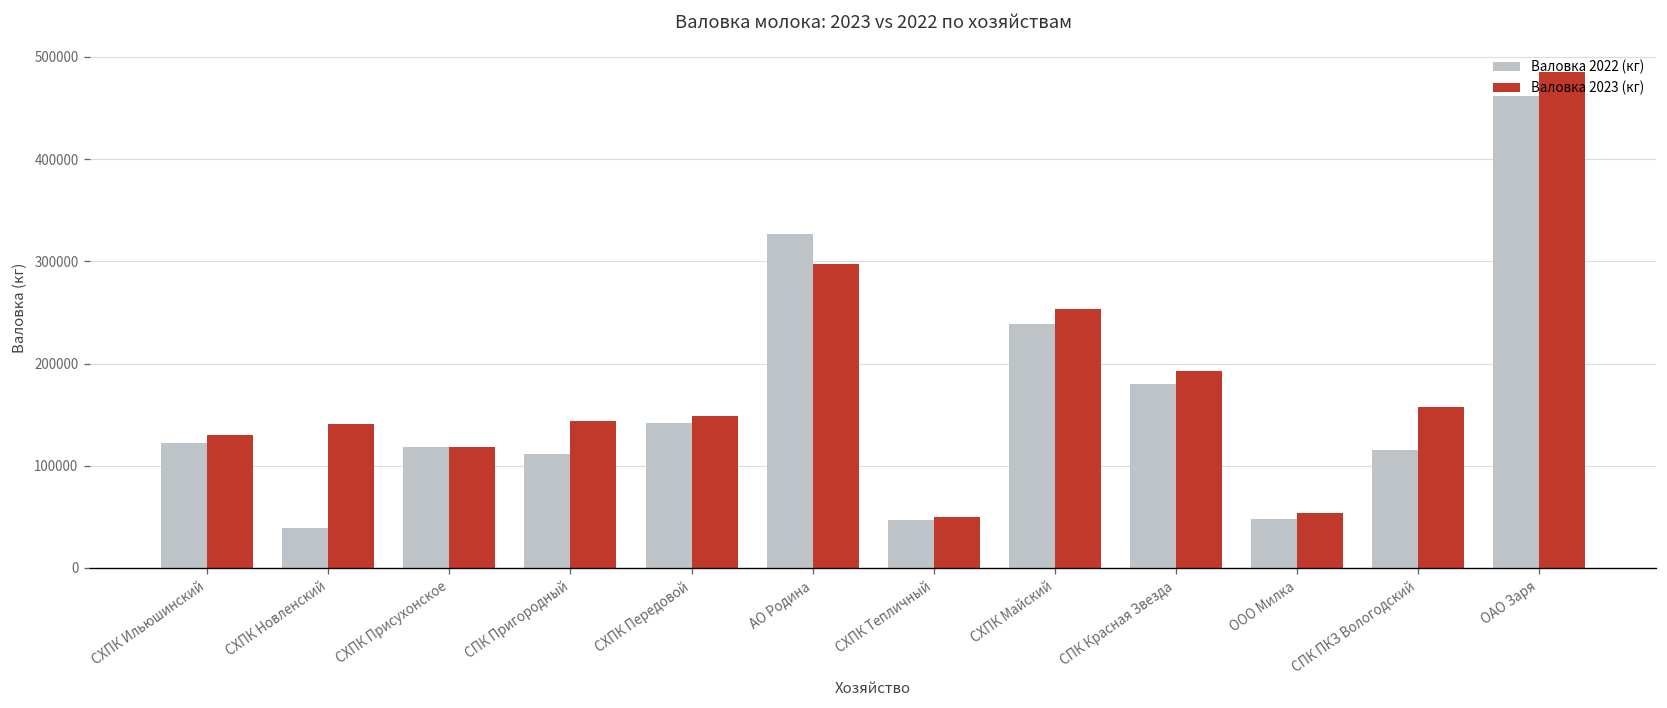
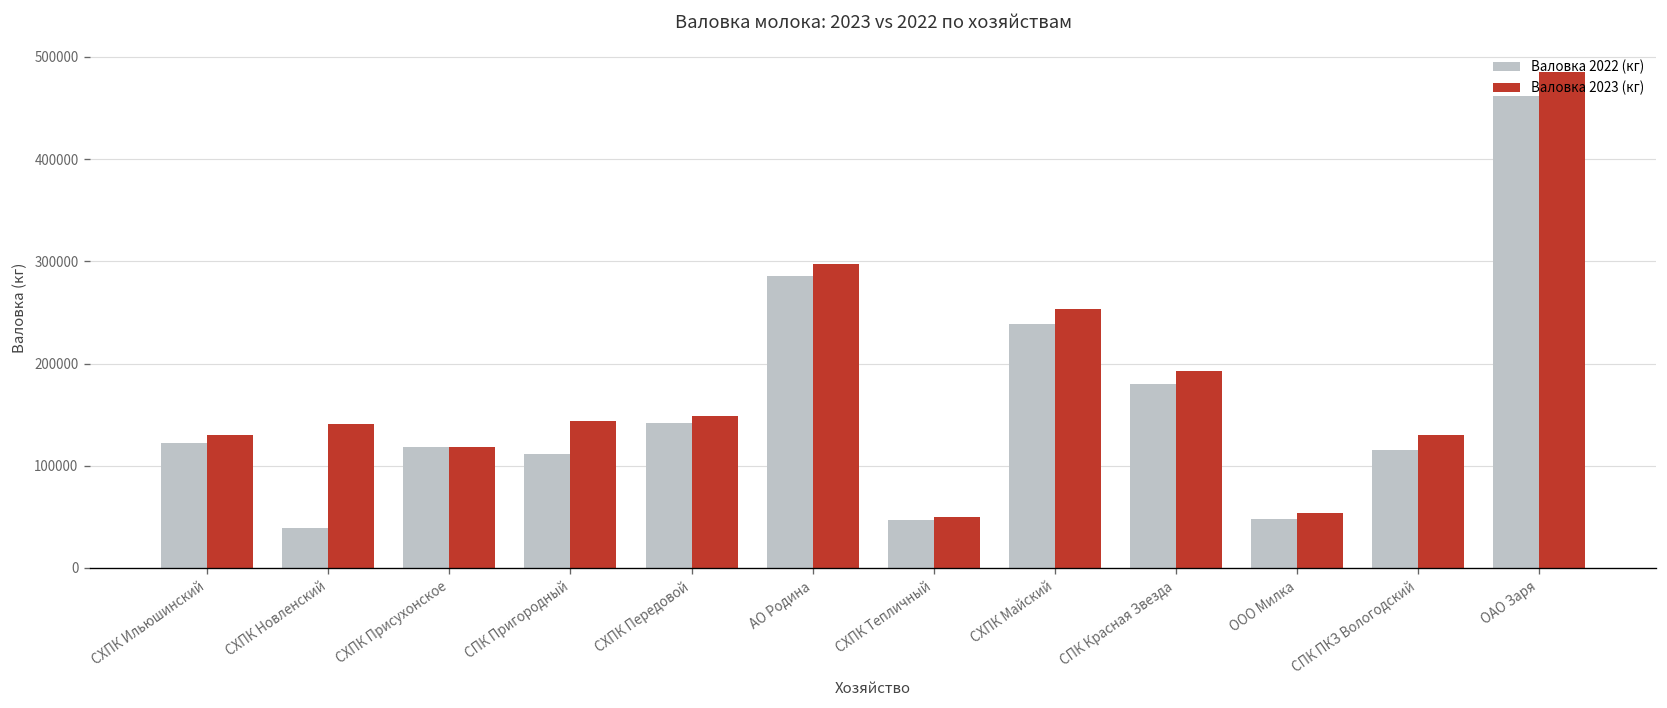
  {
    "Валовка 2022 (кг)": {
      "СХПК Ильюшинский": 120000,
      "СХПК Новленский": 40000,
      "СХПК Присухонское": 120000,
      "СПК Пригородный": 110000,
      "СХПК Передовой": 140000,
-     "АО Родина": 330000,
+     "АО Родина": 290000,
      "СХПК Тепличный": 50000,
      "СХПК Майский": 240000,
      "СПК Красная Звезда": 180000,
      "ООО Милка": 50000,
      "СПК ПКЗ Вологодский": 120000,
      "ОАО Заря": 460000
    },
    "Валовка 2023 (кг)": {
      "СХПК Ильюшинский": 130000,
      "СХПК Новленский": 140000,
      "СХПК Присухонское": 120000,
      "СПК Пригородный": 140000,
      "СХПК Передовой": 150000,
      "АО Родина": 300000,
      "СХПК Тепличный": 50000,
      "СХПК Майский": 250000,
      "СПК Красная Звезда": 190000,
      "ООО Милка": 50000,
-     "СПК ПКЗ Вологодский": 160000,
+     "СПК ПКЗ Вологодский": 130000,
      "ОАО Заря": 480000
    }
  }
